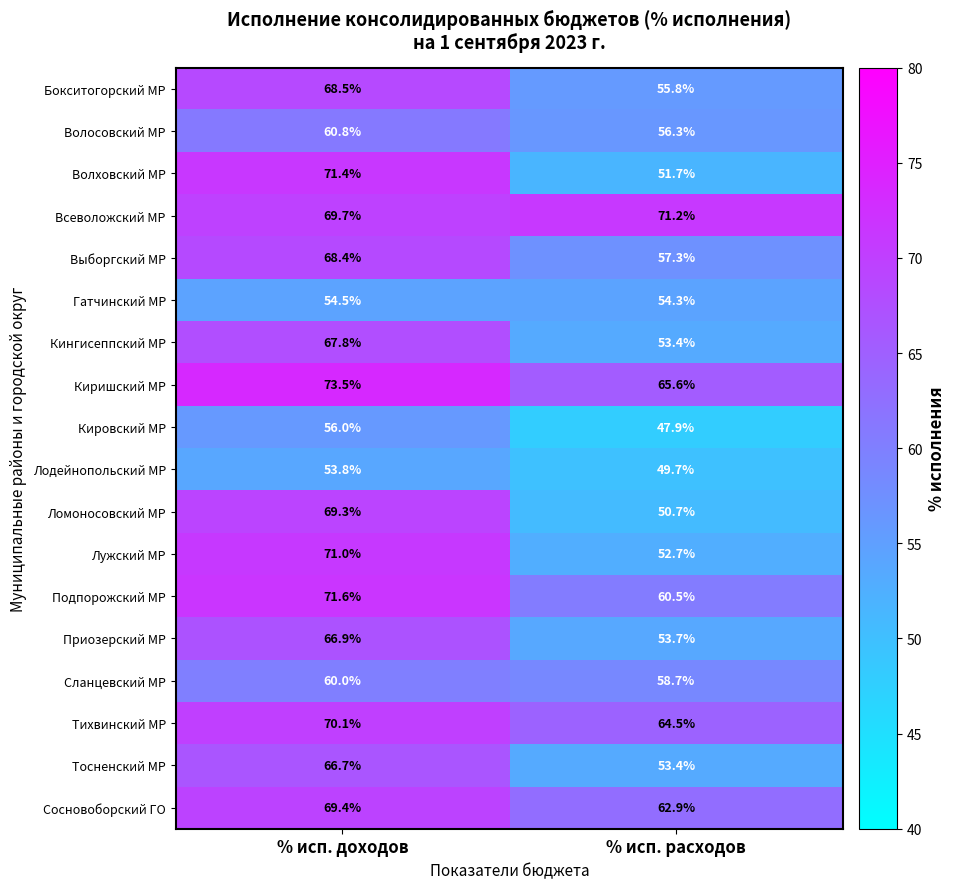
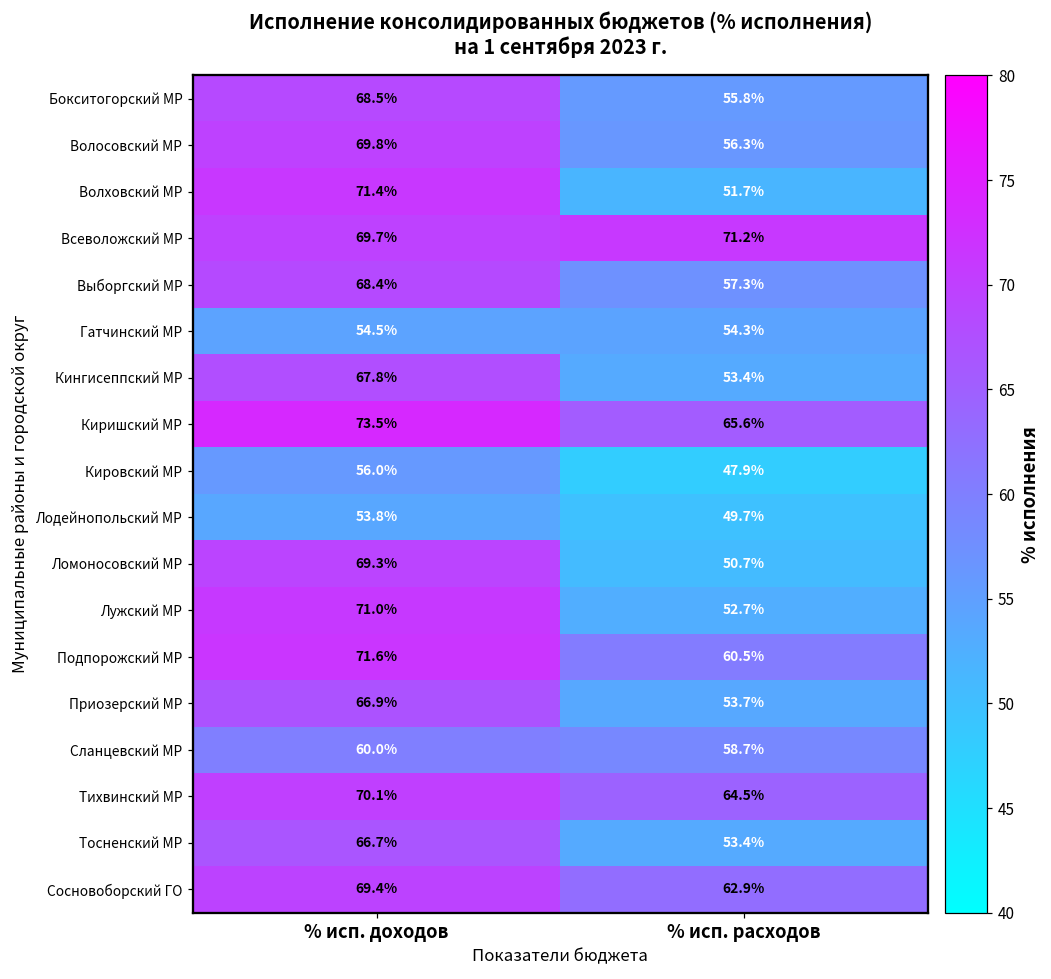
  {
    "Бокситогорский МР": {
      "% исп. доходов": "68.5%",
      "% исп. расходов": "55.8%"
    },
    "Волосовский МР": {
-     "% исп. доходов": "60.8%",
+     "% исп. доходов": "69.8%",
      "% исп. расходов": "56.3%"
    },
    "Волховский МР": {
      "% исп. доходов": "71.4%",
      "% исп. расходов": "51.7%"
    },
    "Всеволожский МР": {
      "% исп. доходов": "69.7%",
      "% исп. расходов": "71.2%"
    },
    "Выборгский МР": {
      "% исп. доходов": "68.4%",
      "% исп. расходов": "57.3%"
    },
    "Гатчинский МР": {
      "% исп. доходов": "54.5%",
      "% исп. расходов": "54.3%"
    },
    "Кингисеппский МР": {
      "% исп. доходов": "67.8%",
      "% исп. расходов": "53.4%"
    },
    "Киришский МР": {
      "% исп. доходов": "73.5%",
      "% исп. расходов": "65.6%"
    },
    "Кировский МР": {
      "% исп. доходов": "56.0%",
      "% исп. расходов": "47.9%"
    },
    "Лодейнопольский МР": {
      "% исп. доходов": "53.8%",
      "% исп. расходов": "49.7%"
    },
    "Ломоносовский МР": {
      "% исп. доходов": "69.3%",
      "% исп. расходов": "50.7%"
    },
    "Лужский МР": {
      "% исп. доходов": "71.0%",
      "% исп. расходов": "52.7%"
    },
    "Подпорожский МР": {
      "% исп. доходов": "71.6%",
      "% исп. расходов": "60.5%"
    },
    "Приозерский МР": {
      "% исп. доходов": "66.9%",
      "% исп. расходов": "53.7%"
    },
    "Сланцевский МР": {
      "% исп. доходов": "60.0%",
      "% исп. расходов": "58.7%"
    },
    "Тихвинский МР": {
      "% исп. доходов": "70.1%",
      "% исп. расходов": "64.5%"
    },
    "Тосненский МР": {
      "% исп. доходов": "66.7%",
      "% исп. расходов": "53.4%"
    },
    "Сосновоборский ГО": {
      "% исп. доходов": "69.4%",
      "% исп. расходов": "62.9%"
    }
  }
